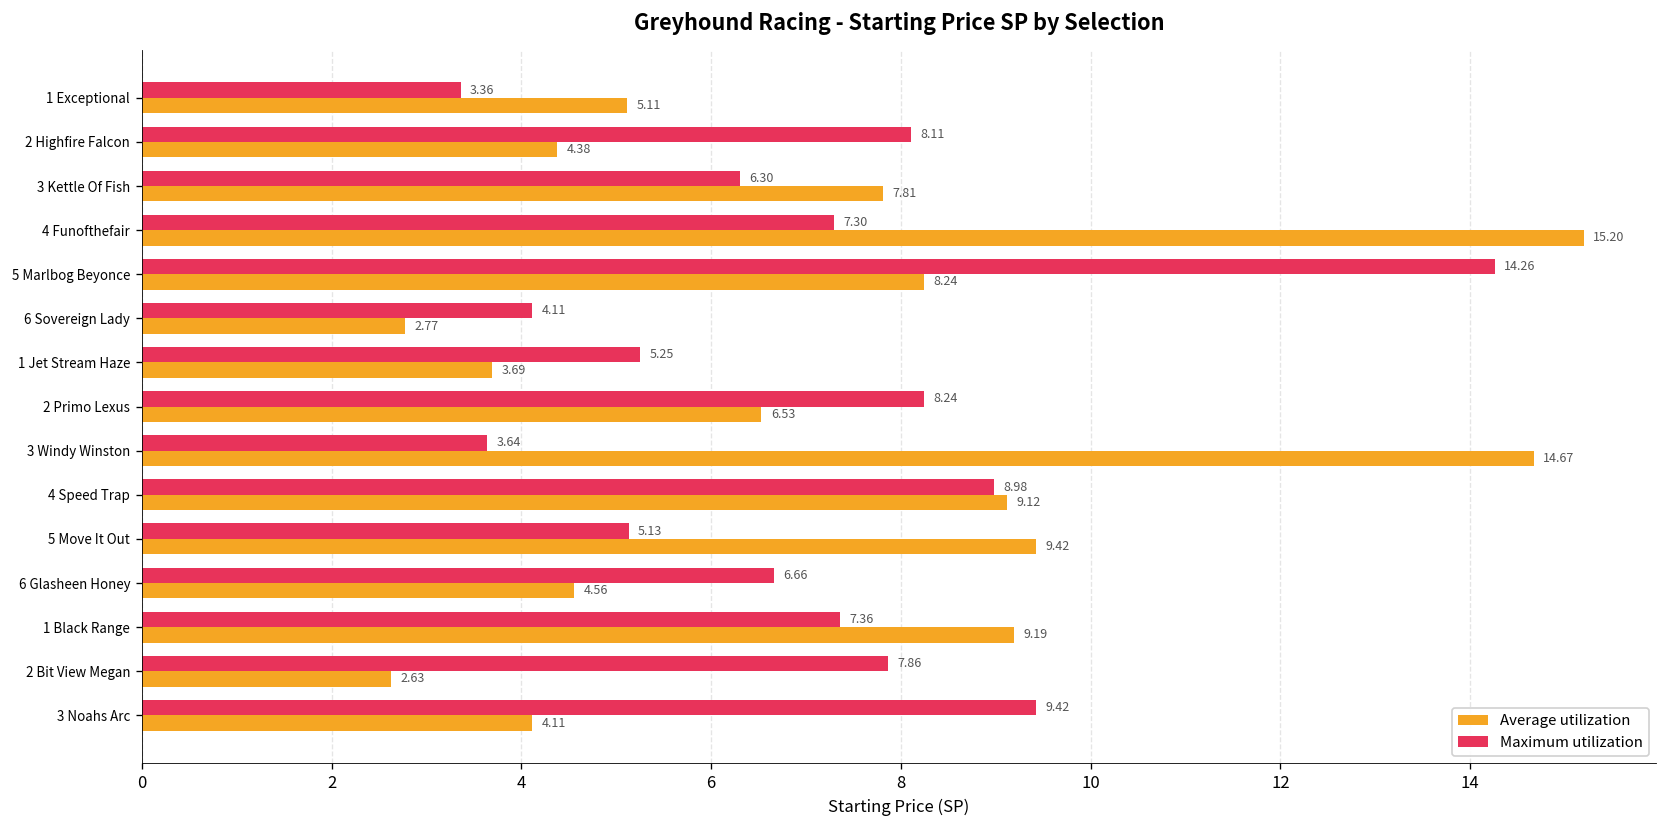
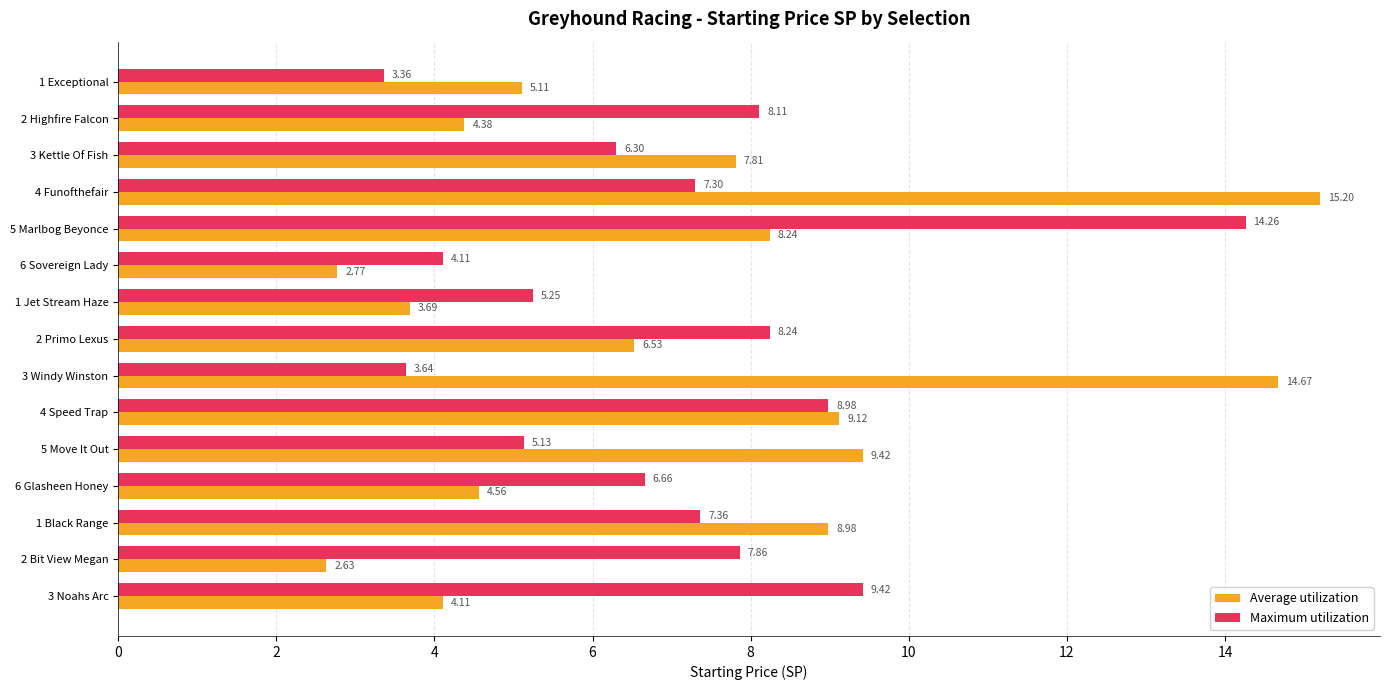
  {
    "Average utilization": {
      "1 Exceptional": 5.11,
      "2 Highfire Falcon": 4.38,
      "3 Kettle Of Fish": 7.81,
      "4 Funofthefair": 15.20,
      "5 Marlbog Beyonce": 8.24,
      "6 Sovereign Lady": 2.77,
      "1 Jet Stream Haze": 3.69,
      "2 Primo Lexus": 6.53,
      "3 Windy Winston": 14.67,
      "4 Speed Trap": 9.12,
      "5 Move It Out": 9.42,
      "6 Glasheen Honey": 4.56,
-     "1 Black Range": 9.19,
+     "1 Black Range": 8.98,
      "2 Bit View Megan": 2.63,
      "3 Noahs Arc": 4.11
    },
    "Maximum utilization": {
      "1 Exceptional": 3.36,
      "2 Highfire Falcon": 8.11,
      "3 Kettle Of Fish": 6.30,
      "4 Funofthefair": 7.30,
      "5 Marlbog Beyonce": 14.26,
      "6 Sovereign Lady": 4.11,
      "1 Jet Stream Haze": 5.25,
      "2 Primo Lexus": 8.24,
      "3 Windy Winston": 3.64,
      "4 Speed Trap": 8.98,
      "5 Move It Out": 5.13,
      "6 Glasheen Honey": 6.66,
      "1 Black Range": 7.36,
      "2 Bit View Megan": 7.86,
      "3 Noahs Arc": 9.42
    }
  }
